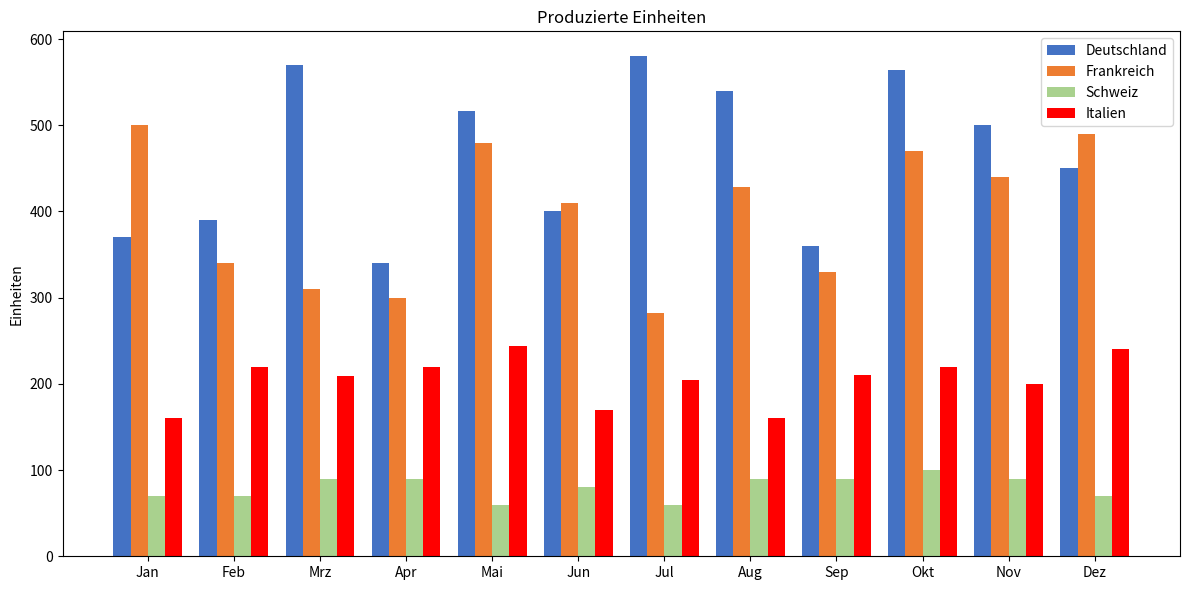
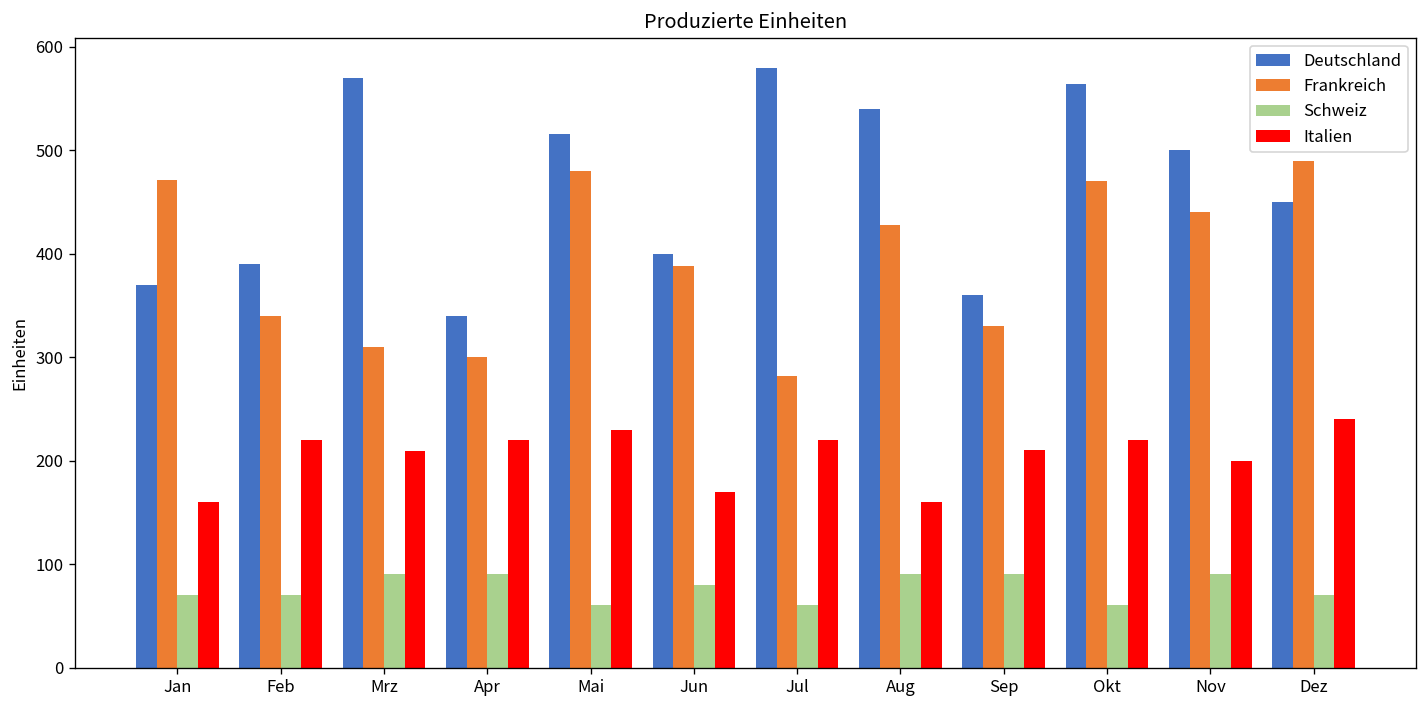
  {
    "Deutschland": {
      "Jan": 370,
      "Feb": 390,
      "Mrz": 570,
      "Apr": 340,
      "Mai": 520,
      "Jun": 400,
      "Jul": 580,
      "Aug": 540,
      "Sep": 360,
      "Okt": 560,
      "Nov": 500,
      "Dez": 450
    },
    "Frankreich": {
-     "Jan": 500,
+     "Jan": 470,
      "Feb": 340,
      "Mrz": 310,
      "Apr": 300,
      "Mai": 480,
-     "Jun": 410,
+     "Jun": 390,
      "Jul": 280,
      "Aug": 430,
      "Sep": 330,
      "Okt": 470,
      "Nov": 440,
      "Dez": 490
    },
    "Schweiz": {
      "Jan": 70,
      "Feb": 70,
      "Mrz": 90,
      "Apr": 90,
      "Mai": 60,
      "Jun": 80,
      "Jul": 60,
      "Aug": 90,
      "Sep": 90,
-     "Okt": 100,
+     "Okt": 60,
      "Nov": 90,
      "Dez": 70
    },
    "Italien": {
      "Jan": 160,
      "Feb": 220,
      "Mrz": 210,
      "Apr": 220,
-     "Mai": 240,
+     "Mai": 230,
      "Jun": 170,
-     "Jul": 210,
+     "Jul": 220,
      "Aug": 160,
      "Sep": 210,
      "Okt": 220,
      "Nov": 200,
      "Dez": 240
    }
  }
